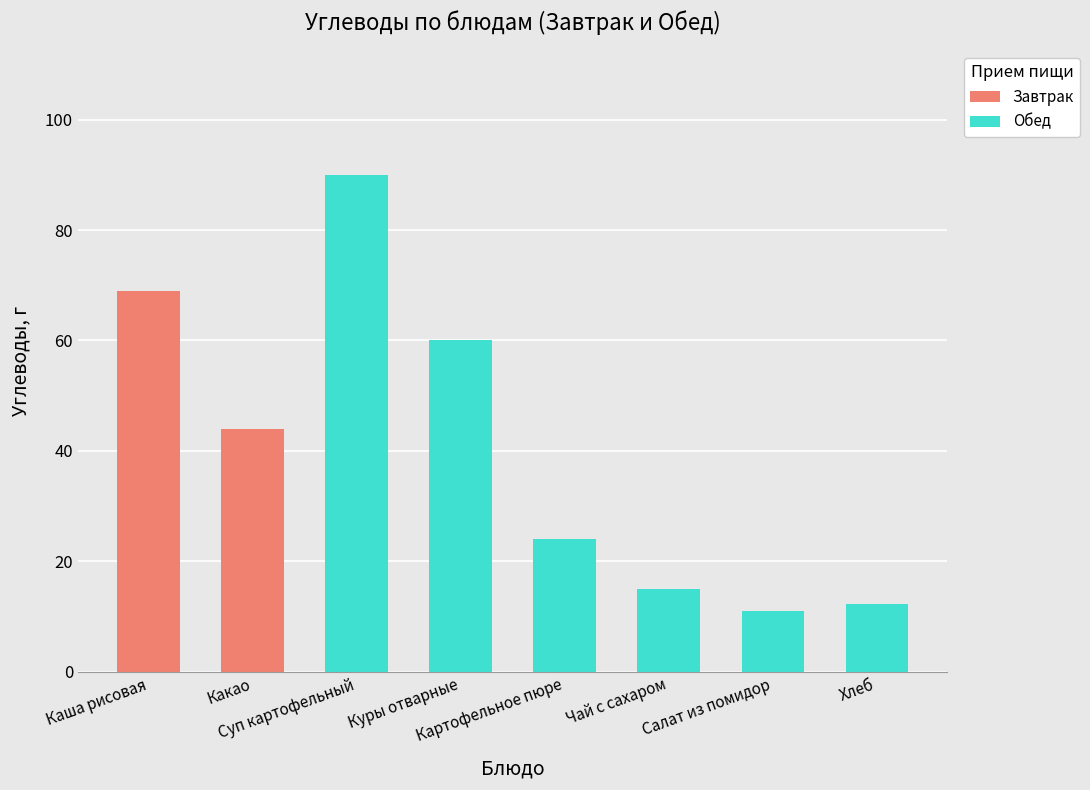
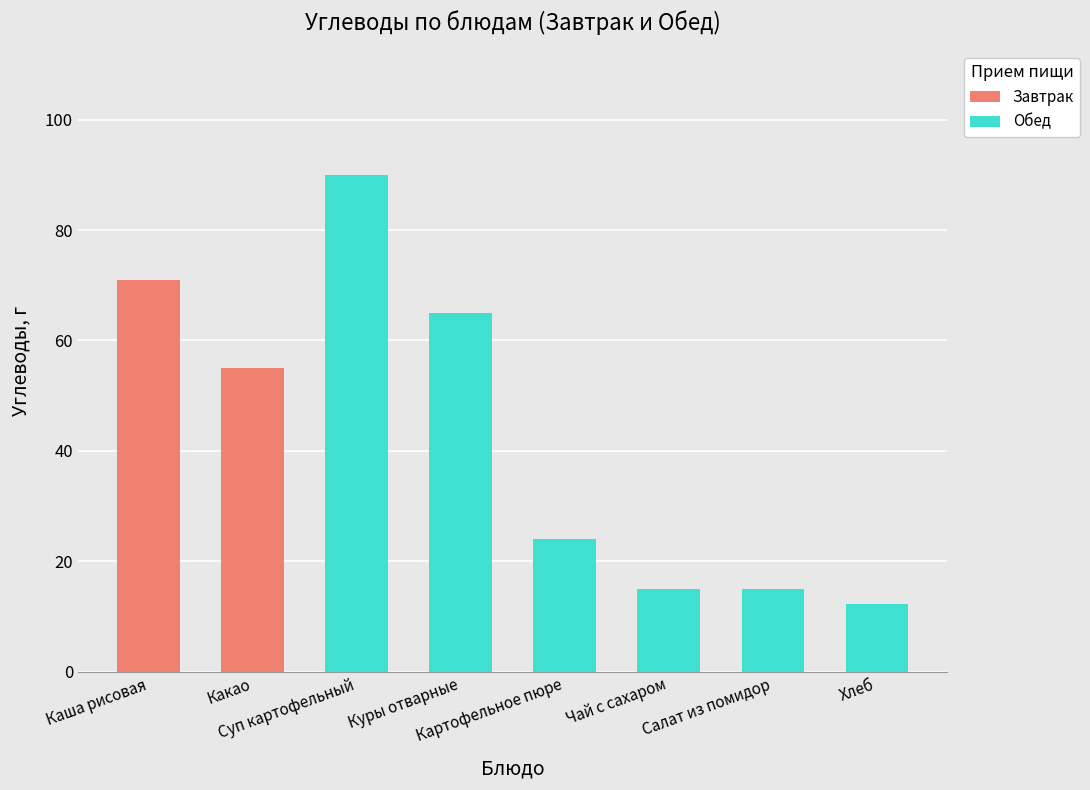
  {
    "Завтрак": {
-     "Каша рисовая": 69,
-     "Какао": 44
+     "Каша рисовая": 71,
+     "Какао": 55
    },
    "Обед": {
      "Суп картофельный": 90,
-     "Куры отварные": 60,
+     "Куры отварные": 65,
      "Картофельное пюре": 24,
      "Чай с сахаром": 15,
-     "Салат из помидор": 11,
+     "Салат из помидор": 15,
      "Хлеб": 12
    }
  }
